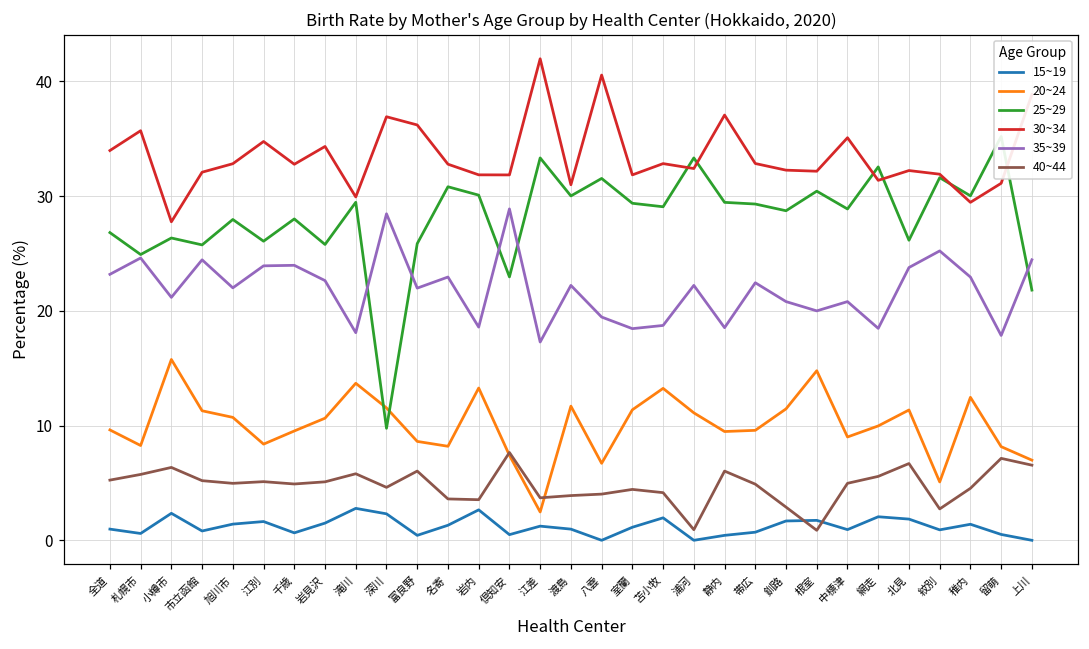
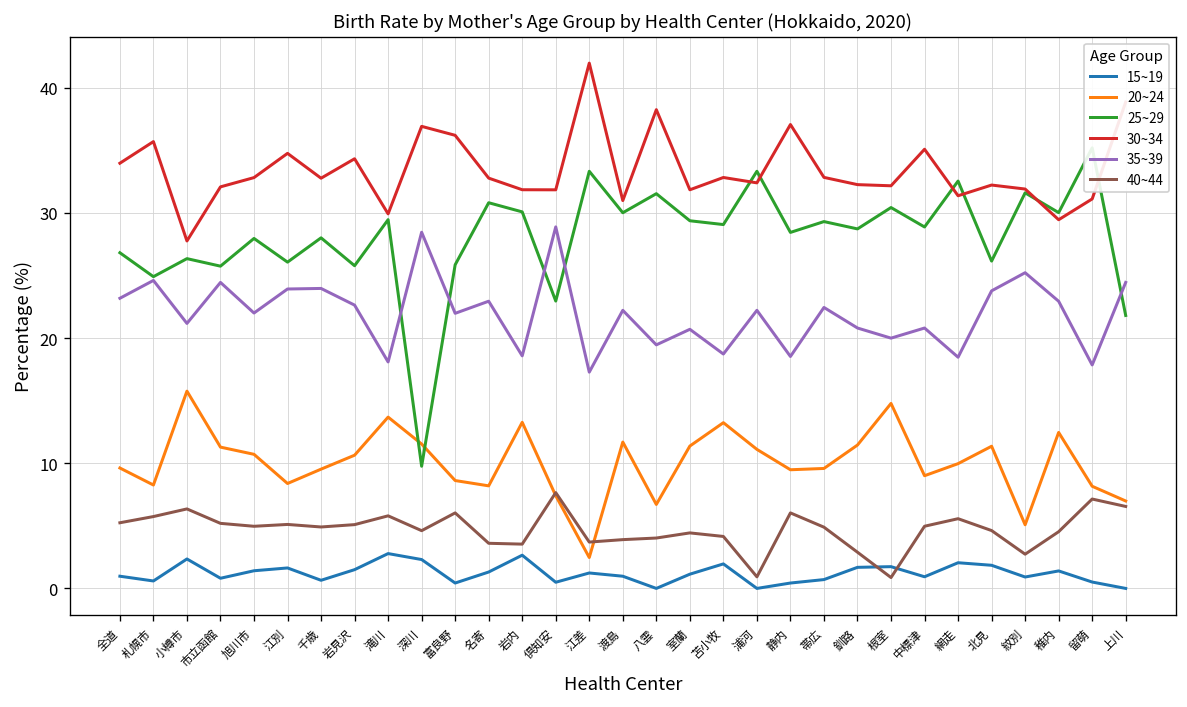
  {
    "15~19": {
      "全道": 1.0,
      "札幌市": 0.6,
      "小樽市": 2.4,
      "市立函館": 0.8,
      "旭川市": 1.4,
      "江別": 1.6,
      "千歳": 0.6,
      "岩見沢": 1.5,
      "滝川": 2.8,
      "深川": 2.3,
      "富良野": 0.4,
      "名寄": 1.3,
      "岩内": 2.7,
      "倶知安": 0.5,
      "江差": 1.2,
      "渡島": 1.0,
      "八雲": 0.0,
      "室蘭": 1.1,
      "苫小牧": 2.0,
      "浦河": 0.0,
      "静内": 0.4,
      "帯広": 0.7,
      "釧路": 1.7,
      "根室": 1.7,
      "中標津": 0.9,
      "網走": 2.1,
      "北見": 1.8,
      "紋別": 0.9,
      "稚内": 1.4,
      "留萌": 0.5,
      "上川": 0.0
    },
    "20~24": {
      "全道": 9.6,
      "札幌市": 8.3,
      "小樽市": 15.8,
      "市立函館": 11.3,
      "旭川市": 10.7,
      "江別": 8.4,
      "千歳": 9.5,
      "岩見沢": 10.6,
      "滝川": 13.7,
      "深川": 11.5,
      "富良野": 8.6,
      "名寄": 8.2,
      "岩内": 13.3,
      "江差": 2.5,
      "渡島": 11.7,
      "八雲": 6.7,
      "室蘭": 11.4,
      "苫小牧": 13.2,
      "浦河": 11.1,
      "静内": 9.5,
      "帯広": 9.6,
      "釧路": 11.5,
      "根室": 14.8,
      "中標津": 9.0,
      "網走": 10.0,
      "北見": 11.4,
      "紋別": 5.1,
      "稚内": 12.5,
      "留萌": 8.2,
      "上川": 7.0
    },
    "25~29": {
      "全道": 26.8,
      "札幌市": 24.9,
      "小樽市": 26.4,
      "市立函館": 25.8,
      "旭川市": 28.0,
      "江別": 26.1,
      "千歳": 28.0,
      "岩見沢": 25.8,
      "滝川": 29.5,
      "深川": 9.8,
      "富良野": 25.9,
      "名寄": 30.8,
      "岩内": 30.1,
      "倶知安": 23.0,
      "江差": 33.3,
      "渡島": 30.0,
      "八雲": 31.5,
      "室蘭": 29.4,
      "苫小牧": 29.1,
      "浦河": 33.3,
-     "静内": 29.5,
+     "静内": 28.4,
      "帯広": 29.3,
      "釧路": 28.7,
      "根室": 30.4,
      "中標津": 28.9,
      "網走": 32.6,
      "北見": 26.2,
      "紋別": 31.6,
      "稚内": 30.0,
      "上川": 21.8
    },
    "30~34": {
      "全道": 34.0,
      "札幌市": 35.7,
      "小樽市": 27.8,
      "市立函館": 32.1,
      "旭川市": 32.8,
      "江別": 34.8,
      "千歳": 32.8,
      "岩見沢": 34.3,
      "滝川": 29.9,
      "深川": 36.9,
      "富良野": 36.2,
      "名寄": 32.8,
      "岩内": 31.9,
      "倶知安": 31.9,
      "江差": 42.0,
      "渡島": 31.0,
-     "八雲": 40.6,
+     "八雲": 38.3,
      "室蘭": 31.9,
      "苫小牧": 32.8,
      "浦河": 32.4,
      "静内": 37.1,
      "帯広": 32.8,
      "釧路": 32.3,
      "根室": 32.2,
      "中標津": 35.1,
      "網走": 31.4,
      "北見": 32.2,
      "紋別": 31.9,
      "稚内": 29.5,
      "留萌": 31.1
    },
    "35~39": {
      "全道": 23.2,
      "札幌市": 24.6,
      "小樽市": 21.2,
      "市立函館": 24.5,
      "旭川市": 22.0,
      "江別": 23.9,
      "千歳": 24.0,
      "岩見沢": 22.6,
      "滝川": 18.1,
      "深川": 28.5,
      "富良野": 22.0,
      "名寄": 23.0,
      "岩内": 18.6,
      "倶知安": 28.9,
      "江差": 17.3,
      "渡島": 22.2,
      "八雲": 19.5,
-     "室蘭": 18.5,
+     "室蘭": 20.7,
      "苫小牧": 18.7,
      "浦河": 22.2,
      "静内": 18.5,
      "帯広": 22.5,
      "釧路": 20.8,
      "根室": 20.0,
      "中標津": 20.8,
      "網走": 18.5,
      "北見": 23.8,
      "紋別": 25.2,
      "稚内": 22.9,
      "留萌": 17.9,
      "上川": 24.5
    },
    "40~44": {
      "全道": 5.2,
      "札幌市": 5.7,
      "小樽市": 6.4,
      "市立函館": 5.2,
      "旭川市": 5.0,
      "江別": 5.1,
      "千歳": 4.9,
      "岩見沢": 5.1,
      "滝川": 5.8,
      "深川": 4.6,
      "富良野": 6.0,
      "名寄": 3.6,
      "岩内": 3.5,
      "江差": 3.7,
      "渡島": 3.9,
      "八雲": 4.0,
      "室蘭": 4.4,
      "苫小牧": 4.2,
      "浦河": 0.9,
      "静内": 6.0,
      "帯広": 4.9,
      "釧路": 2.9,
      "根室": 0.9,
      "中標津": 5.0,
      "網走": 5.6,
-     "北見": 6.7,
+     "北見": 4.6,
      "紋別": 2.7,
      "稚内": 4.5,
      "留萌": 7.1,
      "上川": 6.6
    }
  }
